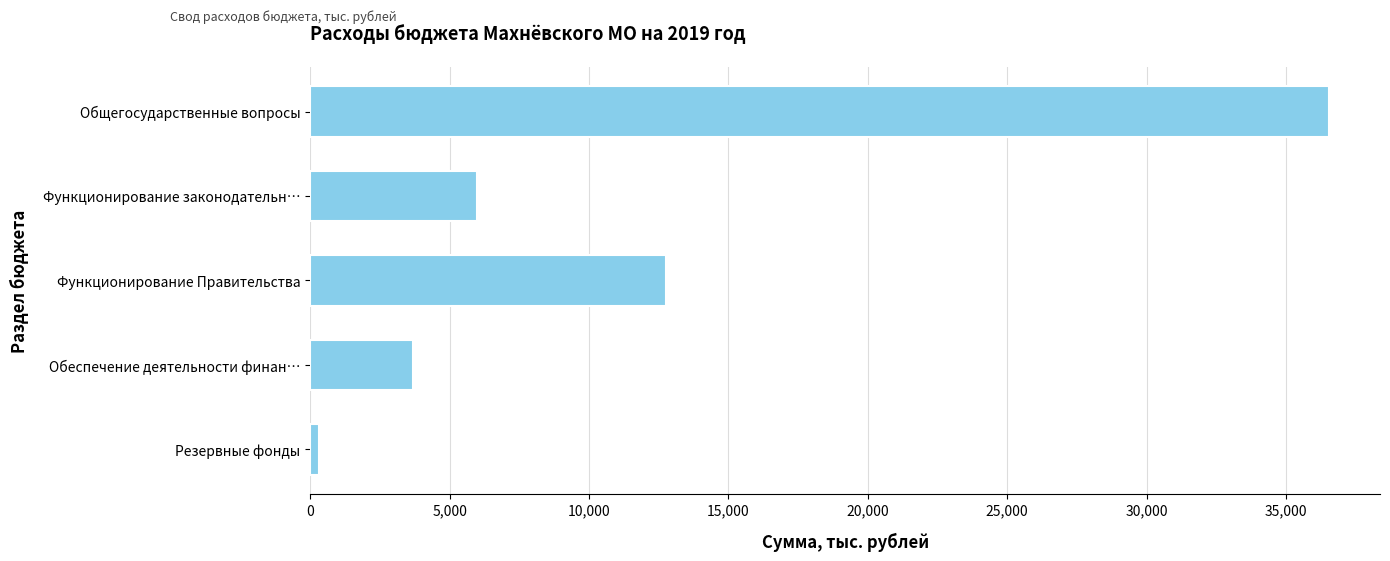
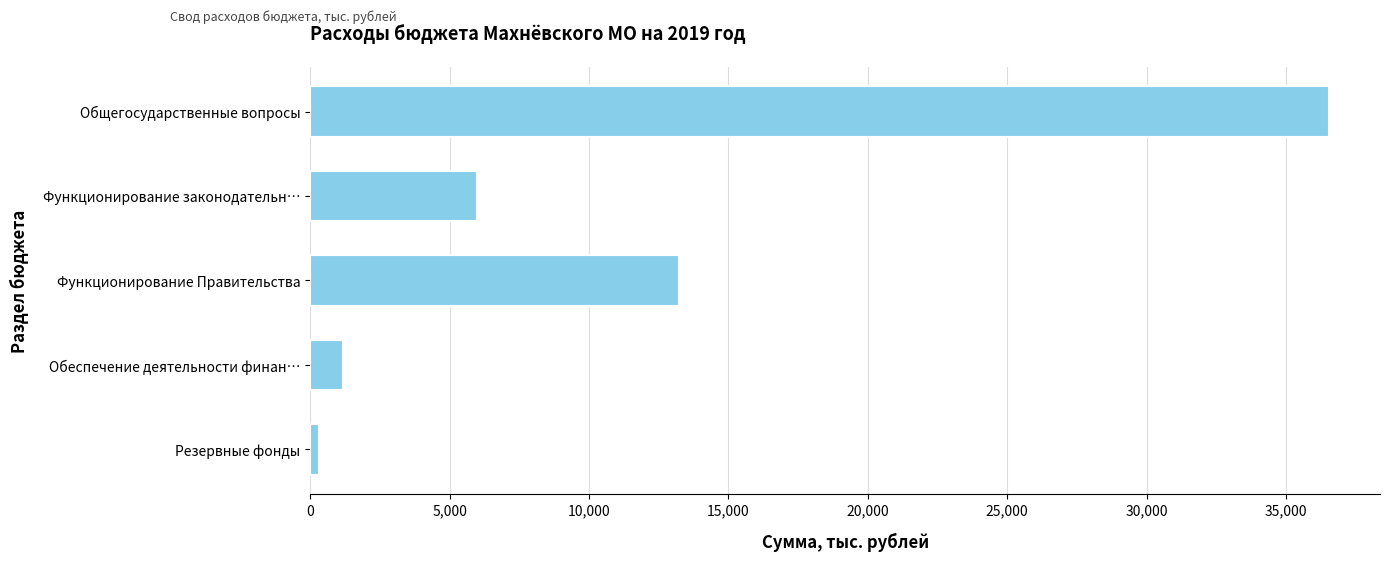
  {
    "Общегосударственные вопросы": "36,500",
    "Функционирование законодательн…": "6,000",
-   "Функционирование Правительства": "12,800",
-   "Обеспечение деятельности финан…": "3,700",
+   "Функционирование Правительства": "13,200",
+   "Обеспечение деятельности финан…": "1,200",
    "Резервные фонды": "300"
  }
